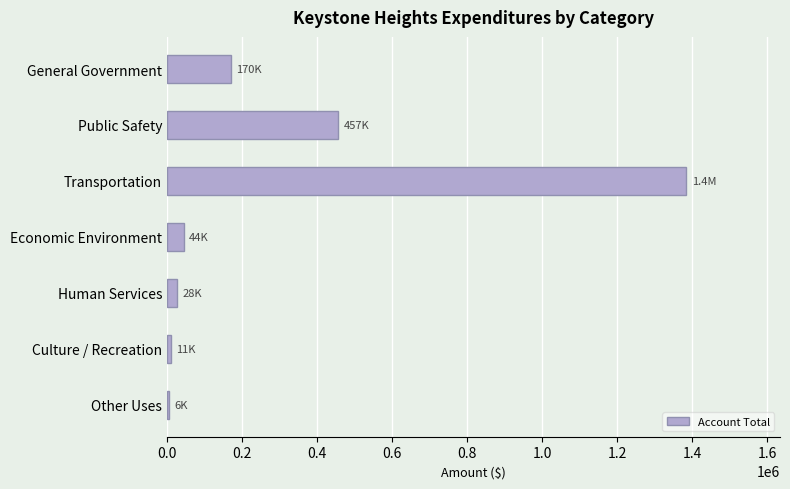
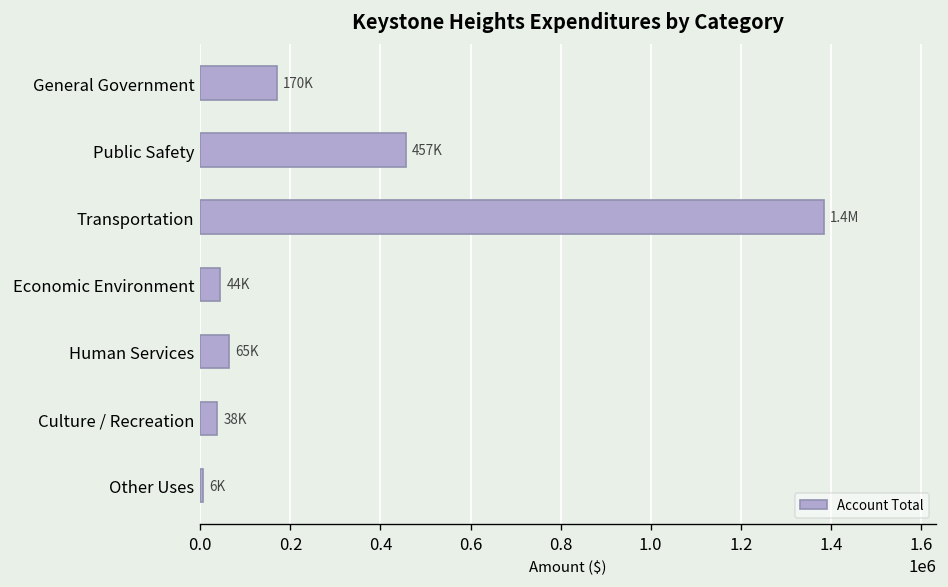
  {
    "General Government": "170K",
    "Public Safety": "457K",
    "Transportation": "1.4M",
    "Economic Environment": "44K",
-   "Human Services": "28K",
-   "Culture / Recreation": "11K",
+   "Human Services": "65K",
+   "Culture / Recreation": "38K",
    "Other Uses": "6K"
  }
